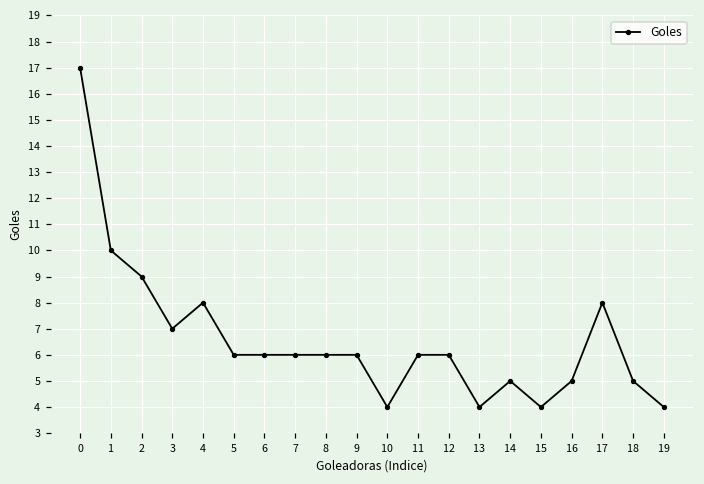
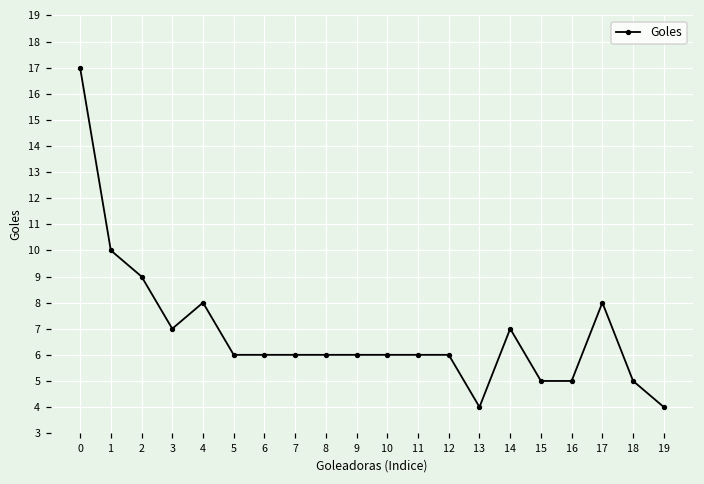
  {
    "0": 17,
    "1": 10,
    "2": 9,
    "3": 7,
    "4": 8,
    "5": 6,
    "6": 6,
    "7": 6,
    "8": 6,
    "9": 6,
-   "10": 4,
+   "10": 6,
    "11": 6,
    "12": 6,
    "13": 4,
-   "14": 5,
-   "15": 4,
+   "14": 7,
+   "15": 5,
    "16": 5,
    "17": 8,
    "18": 5,
    "19": 4
  }
